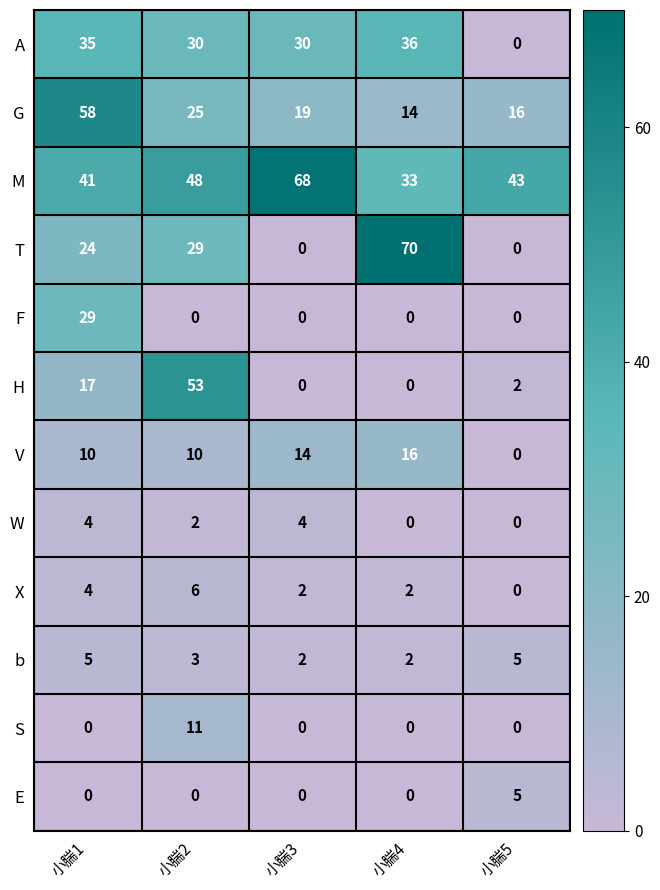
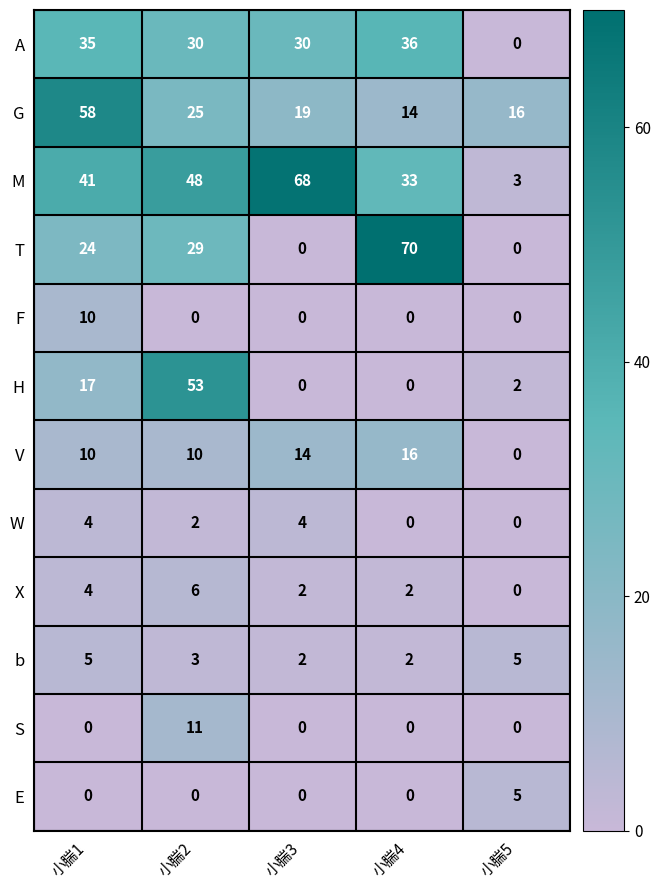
  {
    "A": {
      "小腨1": 35,
      "小腨2": 30,
      "小腨3": 30,
      "小腨4": 36,
      "小腨5": 0
    },
    "G": {
      "小腨1": 58,
      "小腨2": 25,
      "小腨3": 19,
      "小腨4": 14,
      "小腨5": 16
    },
    "M": {
      "小腨1": 41,
      "小腨2": 48,
      "小腨3": 68,
      "小腨4": 33,
-     "小腨5": 43
+     "小腨5": 3
    },
    "T": {
      "小腨1": 24,
      "小腨2": 29,
      "小腨3": 0,
      "小腨4": 70,
      "小腨5": 0
    },
    "F": {
-     "小腨1": 29,
+     "小腨1": 10,
      "小腨2": 0,
      "小腨3": 0,
      "小腨4": 0,
      "小腨5": 0
    },
    "H": {
      "小腨1": 17,
      "小腨2": 53,
      "小腨3": 0,
      "小腨4": 0,
      "小腨5": 2
    },
    "V": {
      "小腨1": 10,
      "小腨2": 10,
      "小腨3": 14,
      "小腨4": 16,
      "小腨5": 0
    },
    "W": {
      "小腨1": 4,
      "小腨2": 2,
      "小腨3": 4,
      "小腨4": 0,
      "小腨5": 0
    },
    "X": {
      "小腨1": 4,
      "小腨2": 6,
      "小腨3": 2,
      "小腨4": 2,
      "小腨5": 0
    },
    "b": {
      "小腨1": 5,
      "小腨2": 3,
      "小腨3": 2,
      "小腨4": 2,
      "小腨5": 5
    },
    "S": {
      "小腨1": 0,
      "小腨2": 11,
      "小腨3": 0,
      "小腨4": 0,
      "小腨5": 0
    },
    "E": {
      "小腨1": 0,
      "小腨2": 0,
      "小腨3": 0,
      "小腨4": 0,
      "小腨5": 5
    }
  }
